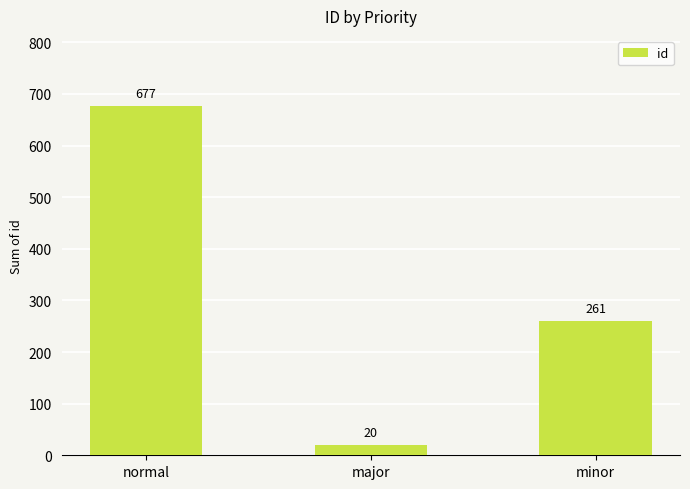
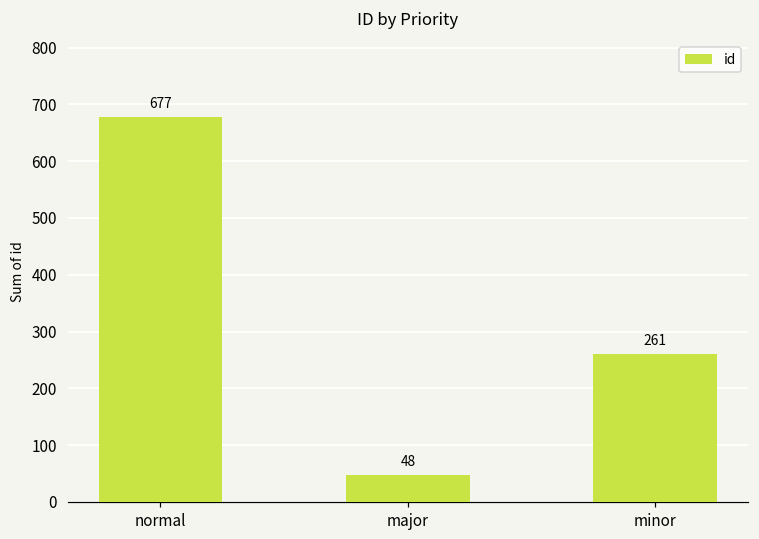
  {
    "normal": 677,
-   "major": 20,
+   "major": 48,
    "minor": 261
  }
